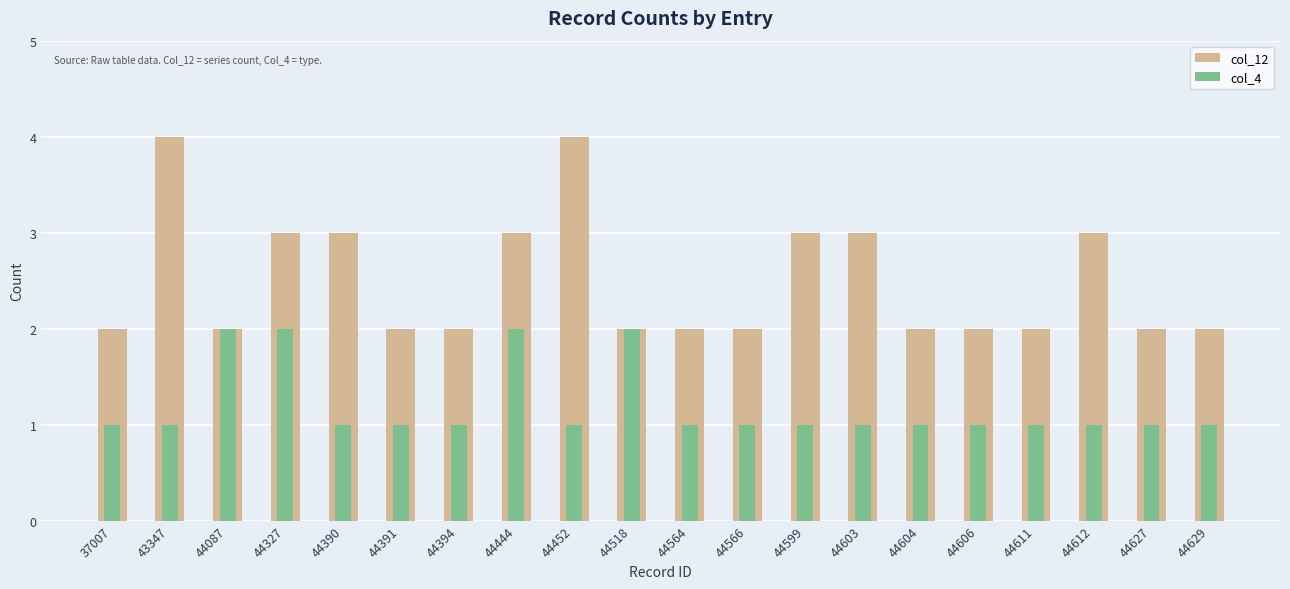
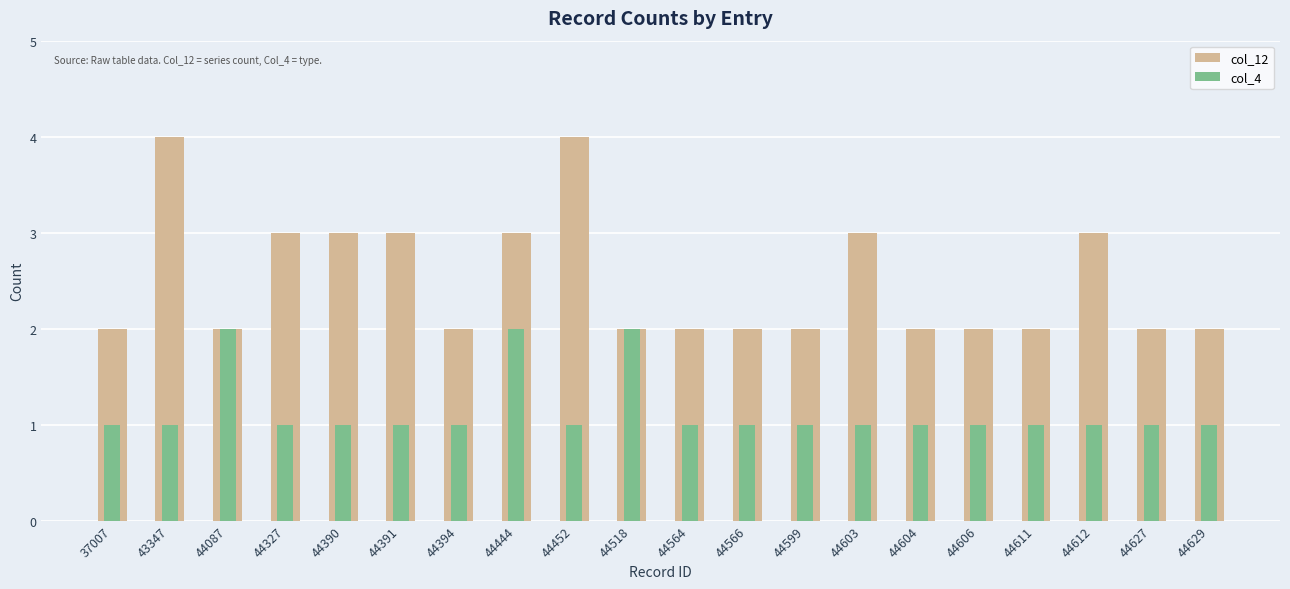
  {
    "col_12": {
      "37007": 2,
      "43347": 4,
      "44087": 2,
      "44327": 3,
      "44390": 3,
-     "44391": 2,
+     "44391": 3,
      "44394": 2,
      "44444": 3,
      "44452": 4,
      "44518": 2,
      "44564": 2,
      "44566": 2,
-     "44599": 3,
+     "44599": 2,
      "44603": 3,
      "44604": 2,
      "44606": 2,
      "44611": 2,
      "44612": 3,
      "44627": 2,
      "44629": 2
    },
    "col_4": {
      "44087": 2,
-     "44327": 2,
+     "44327": 1,
      "44518": 2
    }
  }
